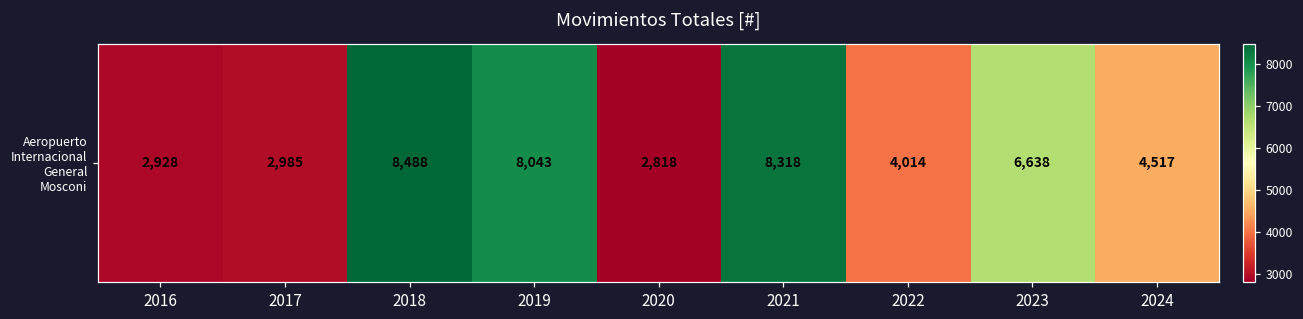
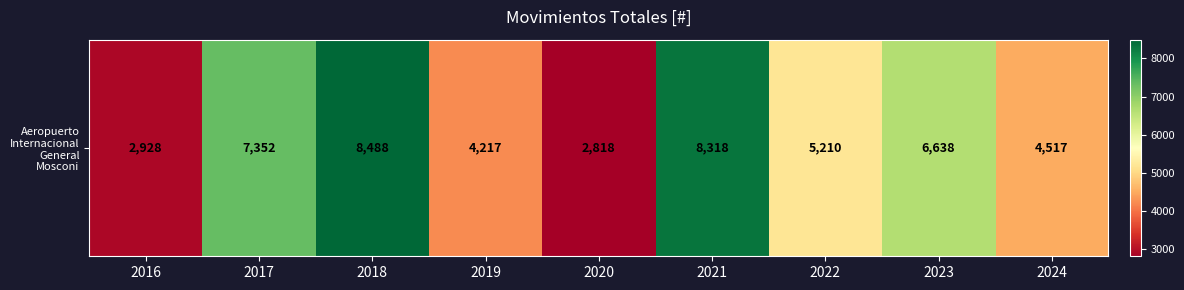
  {
    "Aeropuerto Internacional General Mosconi": {
      "2016": "2,928",
-     "2017": "2,985",
+     "2017": "7,352",
      "2018": "8,488",
-     "2019": "8,043",
+     "2019": "4,217",
      "2020": "2,818",
      "2021": "8,318",
-     "2022": "4,014",
+     "2022": "5,210",
      "2023": "6,638",
      "2024": "4,517"
    }
  }
